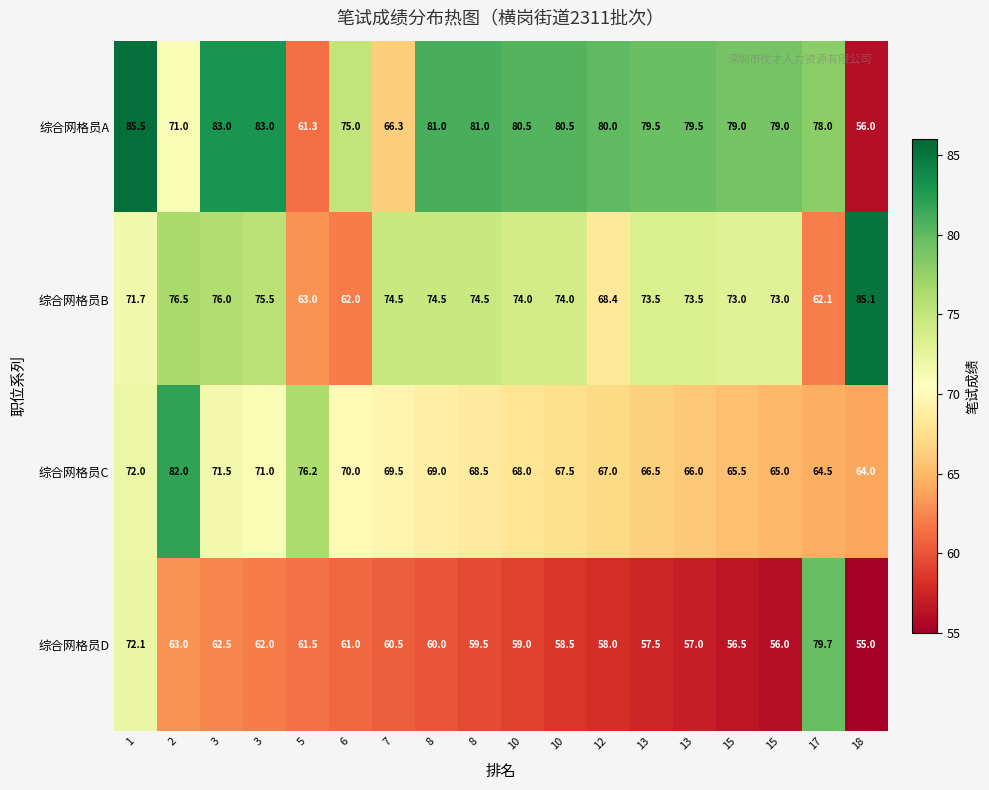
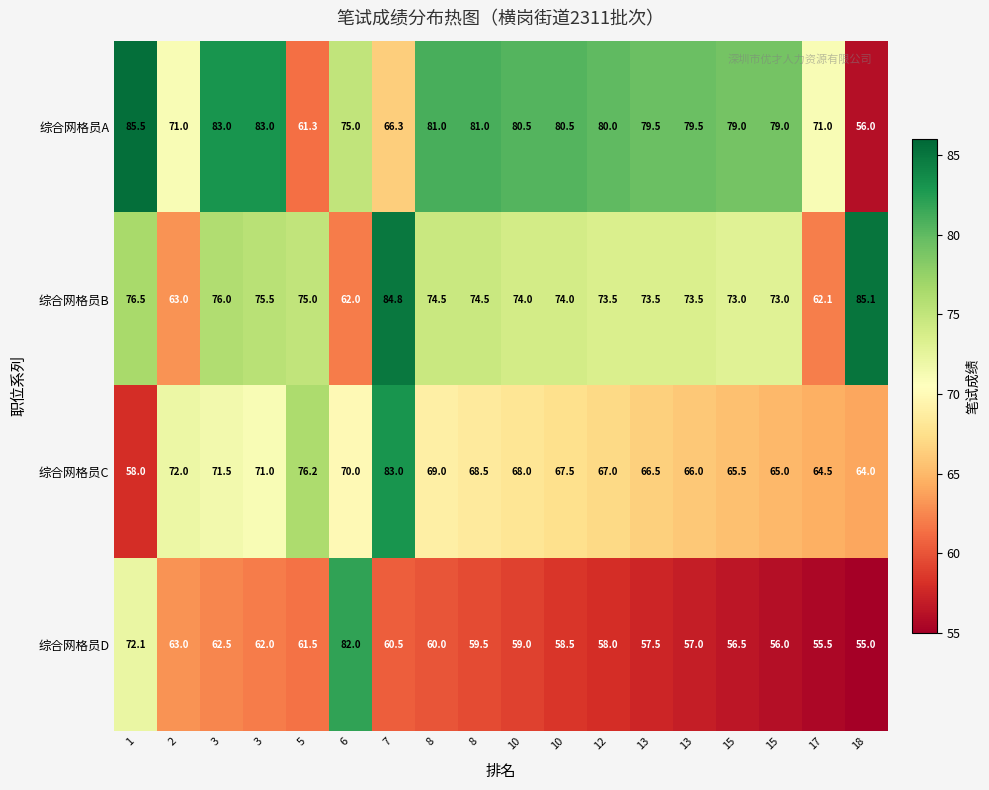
  {
    "综合网格员A": {
      "1": 85.5,
      "2": 71.0,
      "5": 61.3,
      "6": 75.0,
      "7": 66.3,
      "12": 80.0,
-     "17": 78.0,
+     "17": 71.0,
      "18": 56.0
    },
    "综合网格员B": {
-     "1": 71.7,
-     "2": 76.5,
-     "5": 63.0,
+     "1": 76.5,
+     "2": 63.0,
+     "5": 75.0,
      "6": 62.0,
-     "7": 74.5,
-     "12": 68.4,
+     "7": 84.8,
+     "12": 73.5,
      "17": 62.1,
      "18": 85.1
    },
    "综合网格员C": {
-     "1": 72.0,
-     "2": 82.0,
+     "1": 58.0,
+     "2": 72.0,
      "5": 76.2,
      "6": 70.0,
-     "7": 69.5,
+     "7": 83.0,
      "12": 67.0,
      "17": 64.5,
      "18": 64.0
    },
    "综合网格员D": {
      "1": 72.1,
      "2": 63.0,
      "5": 61.5,
-     "6": 61.0,
+     "6": 82.0,
      "7": 60.5,
      "12": 58.0,
-     "17": 79.7,
+     "17": 55.5,
      "18": 55.0
    }
  }
